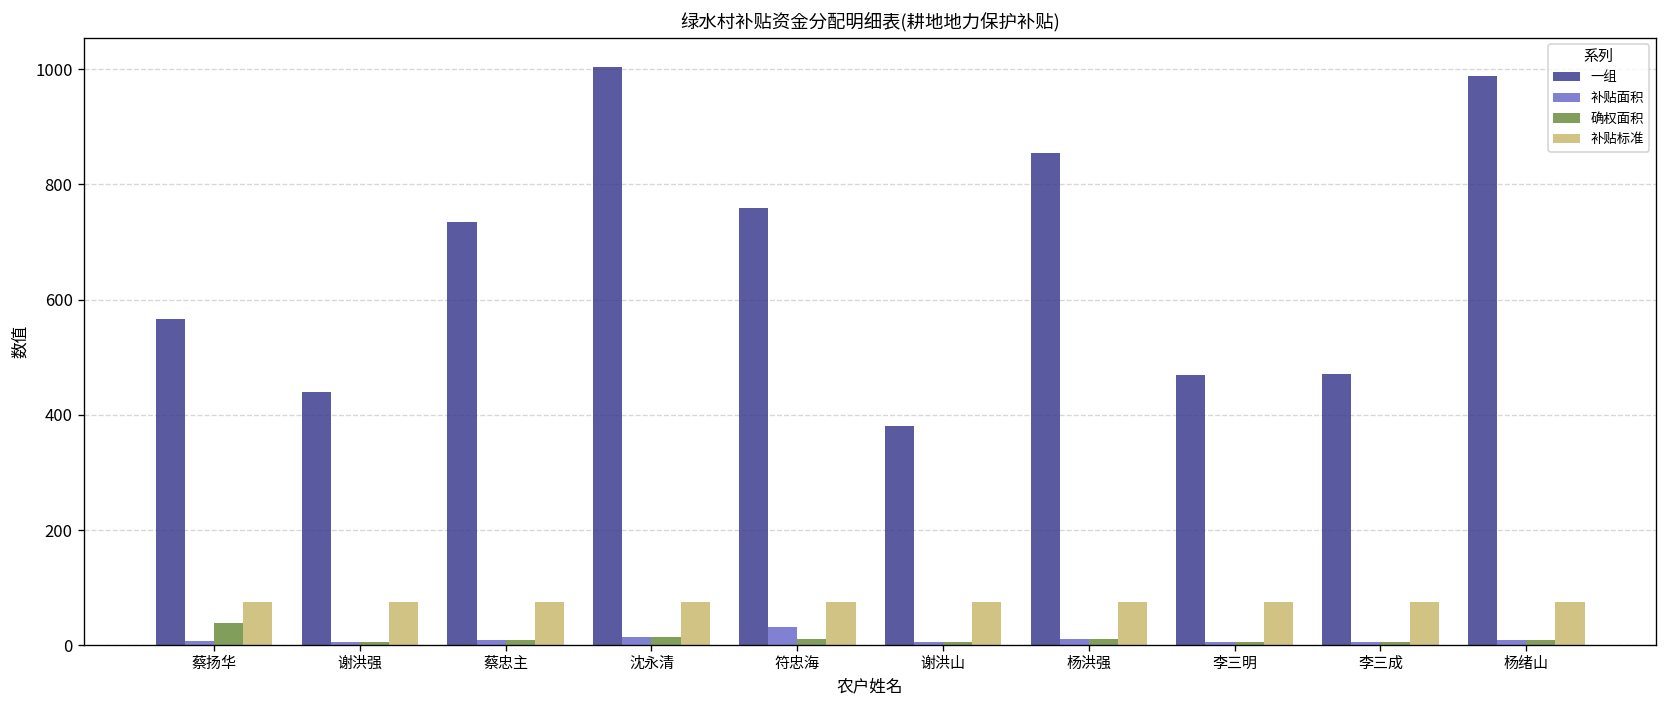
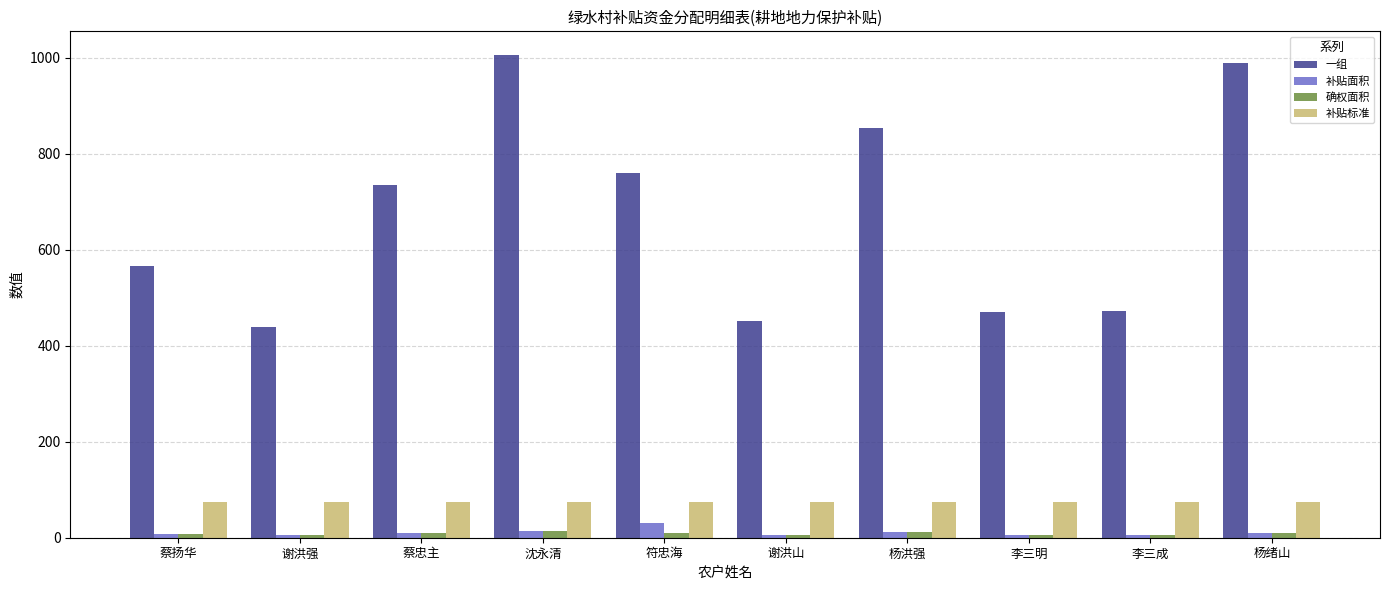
  {
    "一组": {
      "蔡扬华": 570,
      "谢洪强": 440,
      "蔡忠主": 730,
      "沈永清": 1000,
      "符忠海": 760,
-     "谢洪山": 380,
+     "谢洪山": 450,
      "杨洪强": 850,
      "李三明": 470,
      "李三成": 470,
      "杨绪山": 990
    },
    "补贴面积": {
      "蔡扬华": 10,
      "谢洪强": 10,
      "蔡忠主": 10,
      "沈永清": 10,
      "符忠海": 30,
      "杨洪强": 10,
      "李三明": 10,
      "李三成": 10,
      "杨绪山": 10
    },
    "确权面积": {
-     "蔡扬华": 40,
+     "蔡扬华": 10,
      "谢洪强": 10,
      "蔡忠主": 10,
      "沈永清": 10,
      "符忠海": 10,
      "杨洪强": 10,
      "李三明": 10,
      "李三成": 10,
      "杨绪山": 10
    },
    "补贴标准": {
      "蔡扬华": 70,
      "谢洪强": 70,
      "蔡忠主": 70,
      "沈永清": 70,
      "符忠海": 70,
      "谢洪山": 70,
      "杨洪强": 70,
      "李三明": 70,
      "李三成": 70,
      "杨绪山": 70
    }
  }
